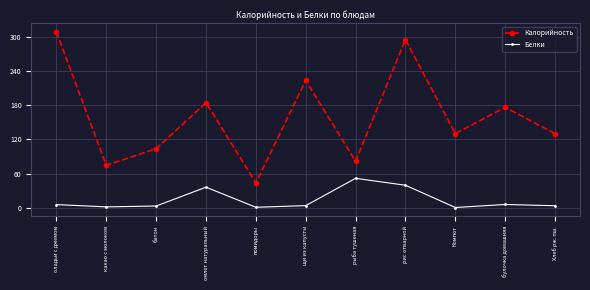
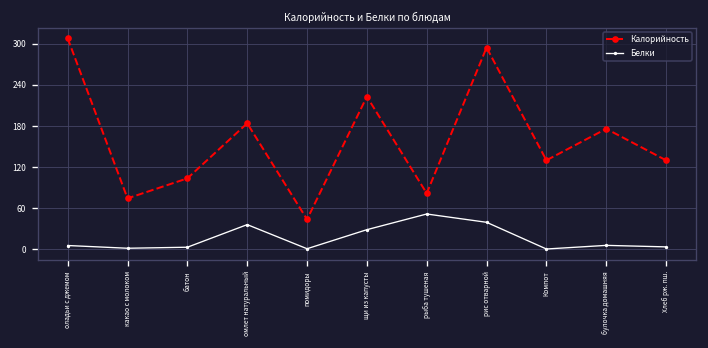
  {
    "Калорийность": {
      "оладьи с джемом": 310,
      "какао с молоком": 70,
      "батон": 100,
      "омлет натуральный": 180,
      "помидоры": 40,
      "щи из капусты": 220,
      "рыба тушеная": 80,
      "рис отварной": 290,
      "Компот": 130,
      "булочка домашняя": 180,
      "Хлеб рж. пш.": 130
    },
    "Белки": {
      "оладьи с джемом": 10,
      "какао с молоком": 0,
      "батон": 0,
      "омлет натуральный": 40,
      "помидоры": 0,
-     "щи из капусты": 0,
+     "щи из капусты": 30,
      "рыба тушеная": 50,
      "рис отварной": 40,
      "Компот": 0,
      "булочка домашняя": 10,
      "Хлеб рж. пш.": 0
    }
  }
